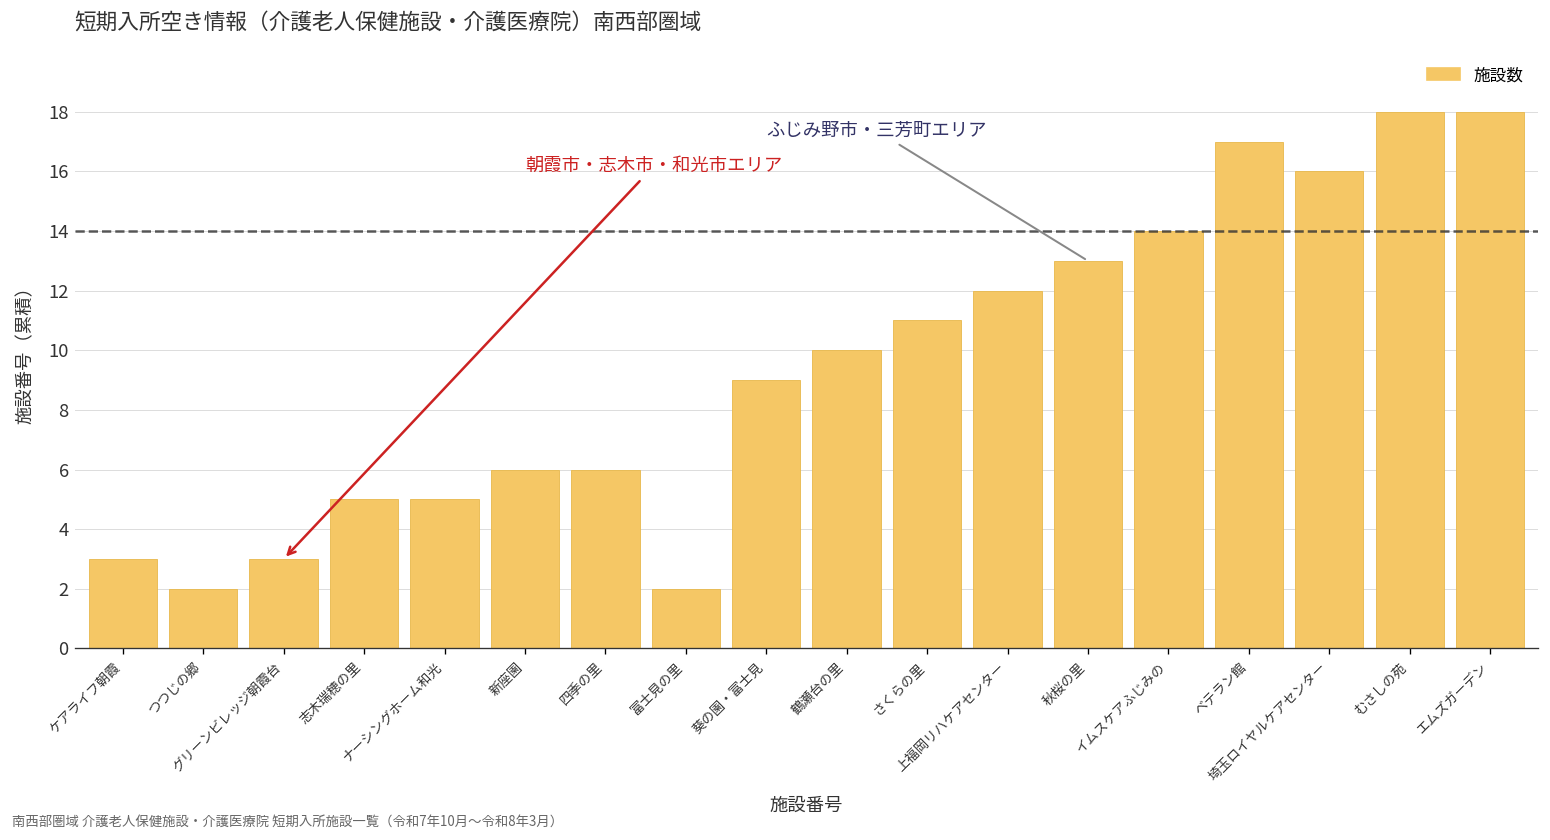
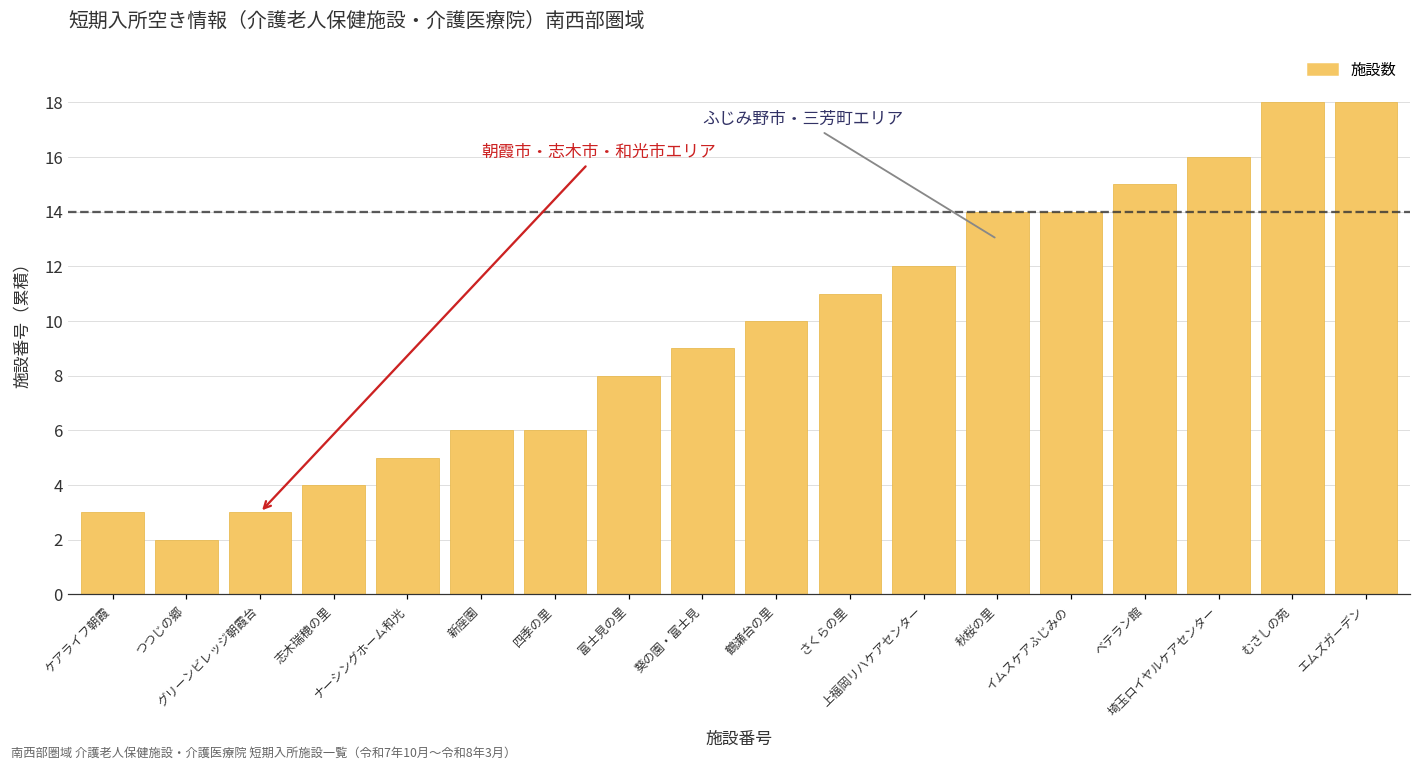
  {
    "ケアライフ朝霞": 3,
    "つつじの郷": 2,
    "グリーンビレッジ朝霞台": 3,
-   "志木瑞穂の里": 5,
+   "志木瑞穂の里": 4,
    "ナーシングホーム和光": 5,
    "新座園": 6,
    "四季の里": 6,
-   "富士見の里": 2,
+   "富士見の里": 8,
    "葵の園・富士見": 9,
    "鶴瀬台の里": 10,
    "さくらの里": 11,
    "上福岡リハケアセンター": 12,
-   "秋桜の里": 13,
+   "秋桜の里": 14,
    "イムスケアふじみの": 14,
-   "ベテラン館": 17,
+   "ベテラン館": 15,
    "埼玉ロイヤルケアセンター": 16,
    "むさしの苑": 18,
    "エムズガーデン": 18
  }
